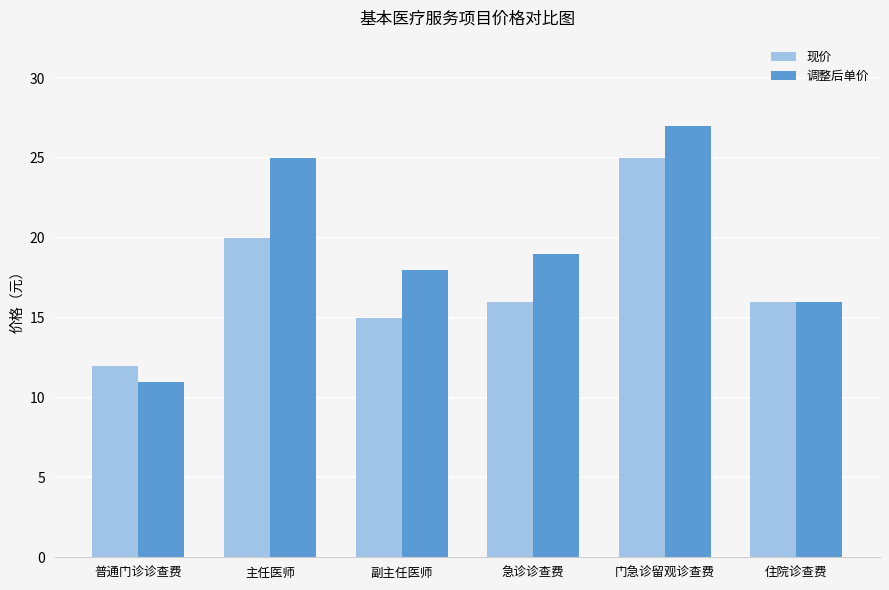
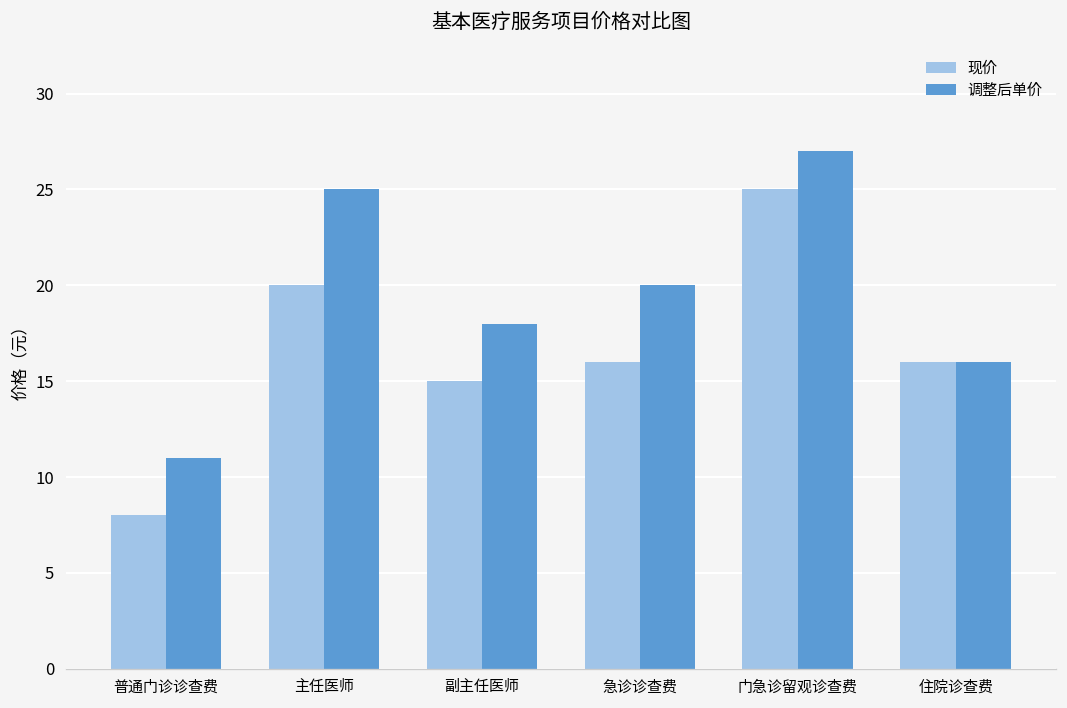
  {
    "现价": {
-     "普通门诊诊查费": 12,
+     "普通门诊诊查费": 8,
      "主任医师": 20,
      "副主任医师": 15,
      "急诊诊查费": 16,
      "门急诊留观诊查费": 25,
      "住院诊查费": 16
    },
    "调整后单价": {
      "普通门诊诊查费": 11,
      "主任医师": 25,
      "副主任医师": 18,
-     "急诊诊查费": 19,
+     "急诊诊查费": 20,
      "门急诊留观诊查费": 27,
      "住院诊查费": 16
    }
  }
